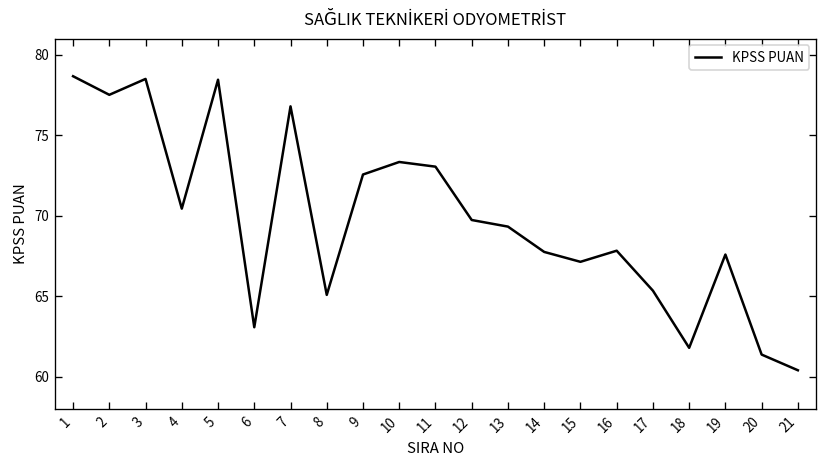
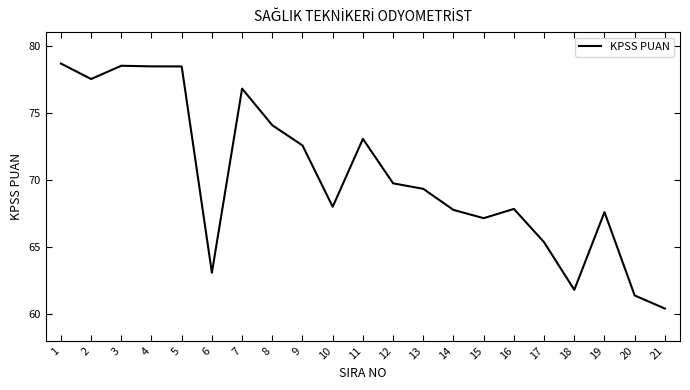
  {
    "1": 78.7,
    "2": 77.5,
    "3": 78.5,
-   "4": 70.4,
+   "4": 78.4,
    "5": 78.4,
    "6": 63.1,
    "7": 76.8,
-   "8": 65.1,
+   "8": 74.1,
    "9": 72.6,
-   "10": 73.3,
+   "10": 68.0,
    "11": 73.0,
    "12": 69.7,
    "13": 69.3,
    "14": 67.7,
    "15": 67.1,
    "16": 67.8,
    "17": 65.3,
    "18": 61.8,
    "19": 67.6,
    "20": 61.4,
    "21": 60.4
  }
